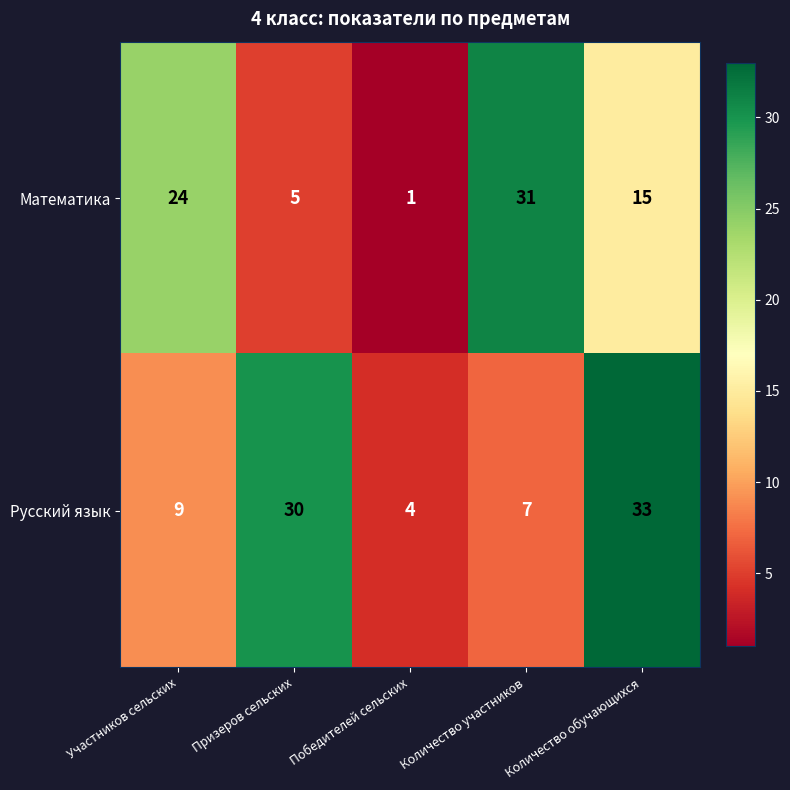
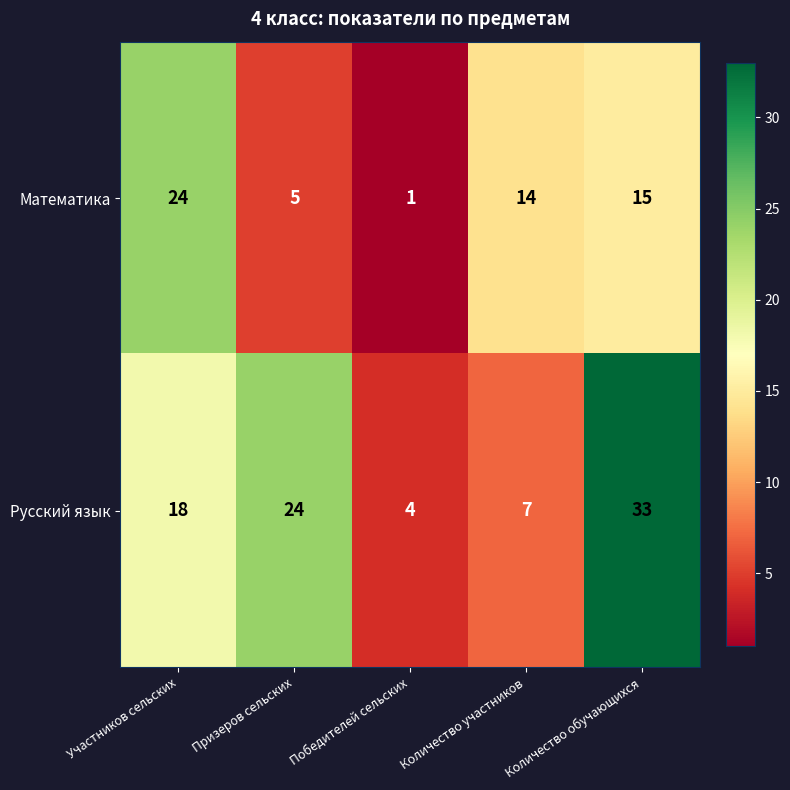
  {
    "Математика": {
      "Участников сельских": 24,
      "Призеров сельских": 5,
      "Победителей сельских": 1,
-     "Количество участников": 31,
+     "Количество участников": 14,
      "Количество обучающихся": 15
    },
    "Русский язык": {
-     "Участников сельских": 9,
-     "Призеров сельских": 30,
+     "Участников сельских": 18,
+     "Призеров сельских": 24,
      "Победителей сельских": 4,
      "Количество участников": 7,
      "Количество обучающихся": 33
    }
  }
